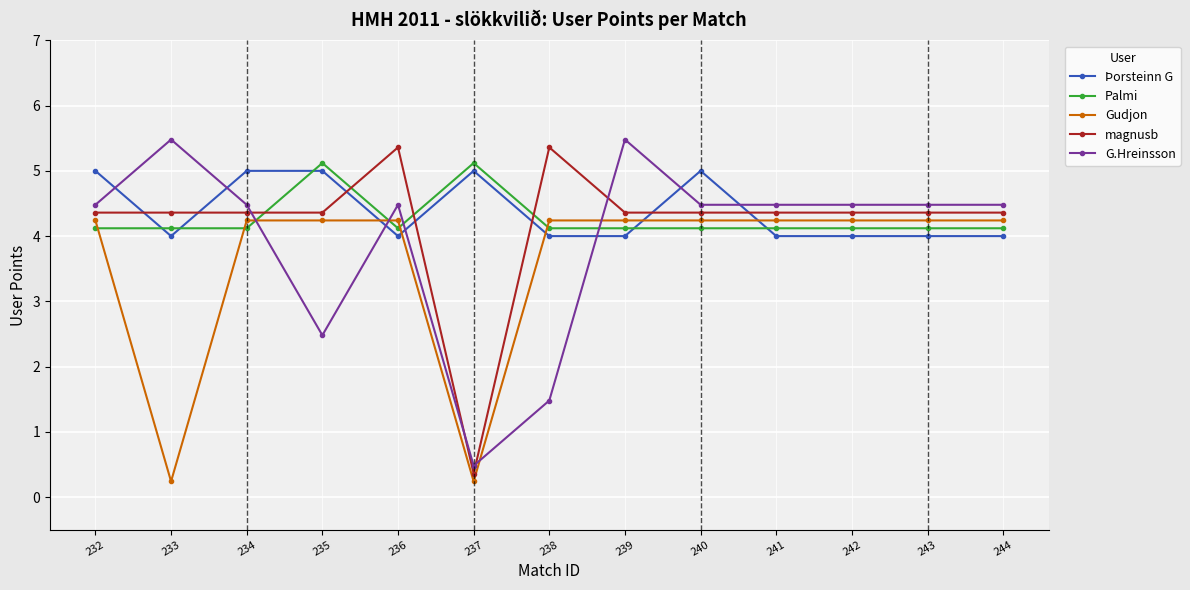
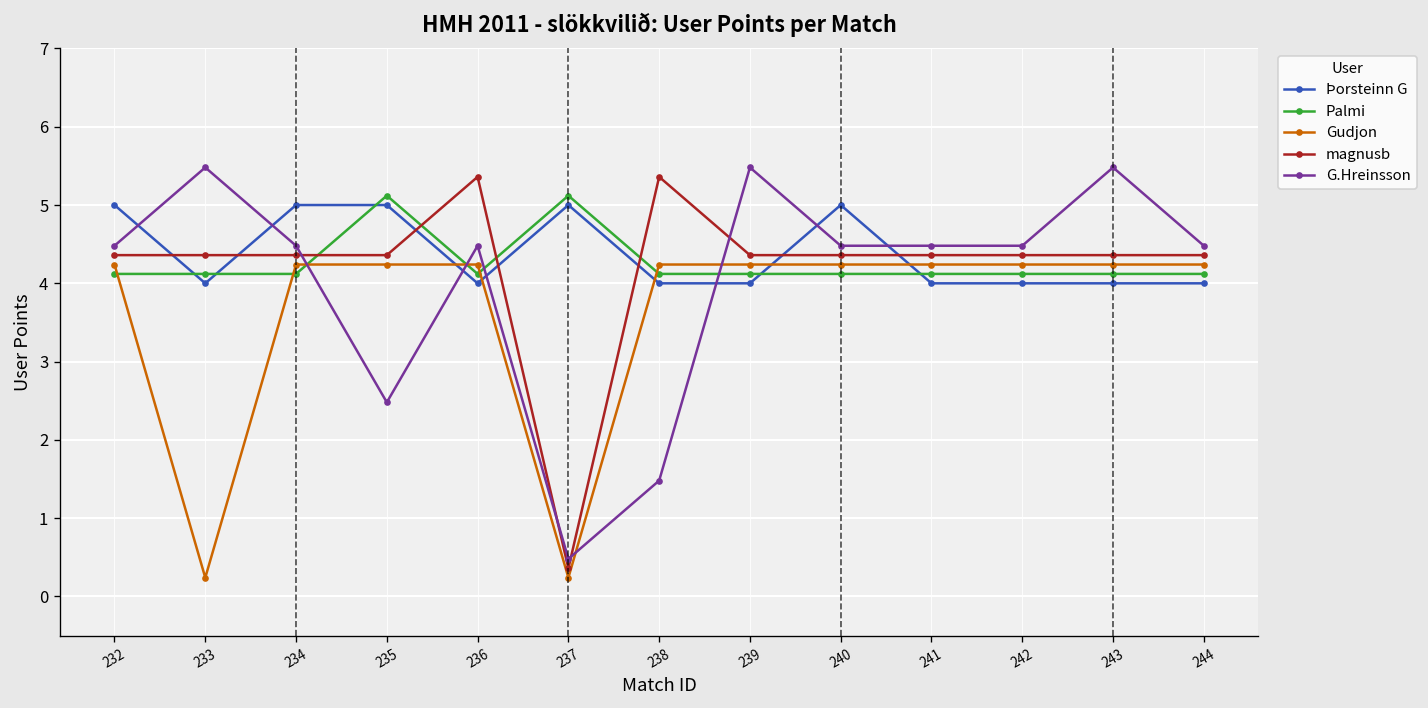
  {
    "Þorsteinn G": {
      "232": 5.0,
      "233": 4.0,
      "234": 5.0,
      "235": 5.0,
      "236": 4.0,
      "237": 5.0,
      "238": 4.0,
      "239": 4.0,
      "240": 5.0,
      "241": 4.0,
      "242": 4.0,
      "243": 4.0,
      "244": 4.0
    },
    "Palmi": {
      "232": 4.1,
      "233": 4.1,
      "234": 4.1,
      "235": 5.1,
      "236": 4.1,
      "237": 5.1,
      "238": 4.1,
      "239": 4.1,
      "240": 4.1,
      "241": 4.1,
      "242": 4.1,
      "243": 4.1,
      "244": 4.1
    },
    "Gudjon": {
      "232": 4.2,
      "233": 0.2,
      "234": 4.2,
      "235": 4.2,
      "236": 4.2,
      "237": 0.2,
      "238": 4.2,
      "239": 4.2,
      "240": 4.2,
      "241": 4.2,
      "242": 4.2,
      "243": 4.2,
      "244": 4.2
    },
    "magnusb": {
      "232": 4.4,
      "233": 4.4,
      "234": 4.4,
      "235": 4.4,
      "236": 5.4,
      "237": 0.4,
      "238": 5.4,
      "239": 4.4,
      "240": 4.4,
      "241": 4.4,
      "242": 4.4,
      "243": 4.4,
      "244": 4.4
    },
    "G.Hreinsson": {
      "232": 4.5,
      "233": 5.5,
      "234": 4.5,
      "235": 2.5,
      "236": 4.5,
      "237": 0.5,
      "238": 1.5,
      "239": 5.5,
      "240": 4.5,
      "241": 4.5,
      "242": 4.5,
-     "243": 4.5,
+     "243": 5.5,
      "244": 4.5
    }
  }
